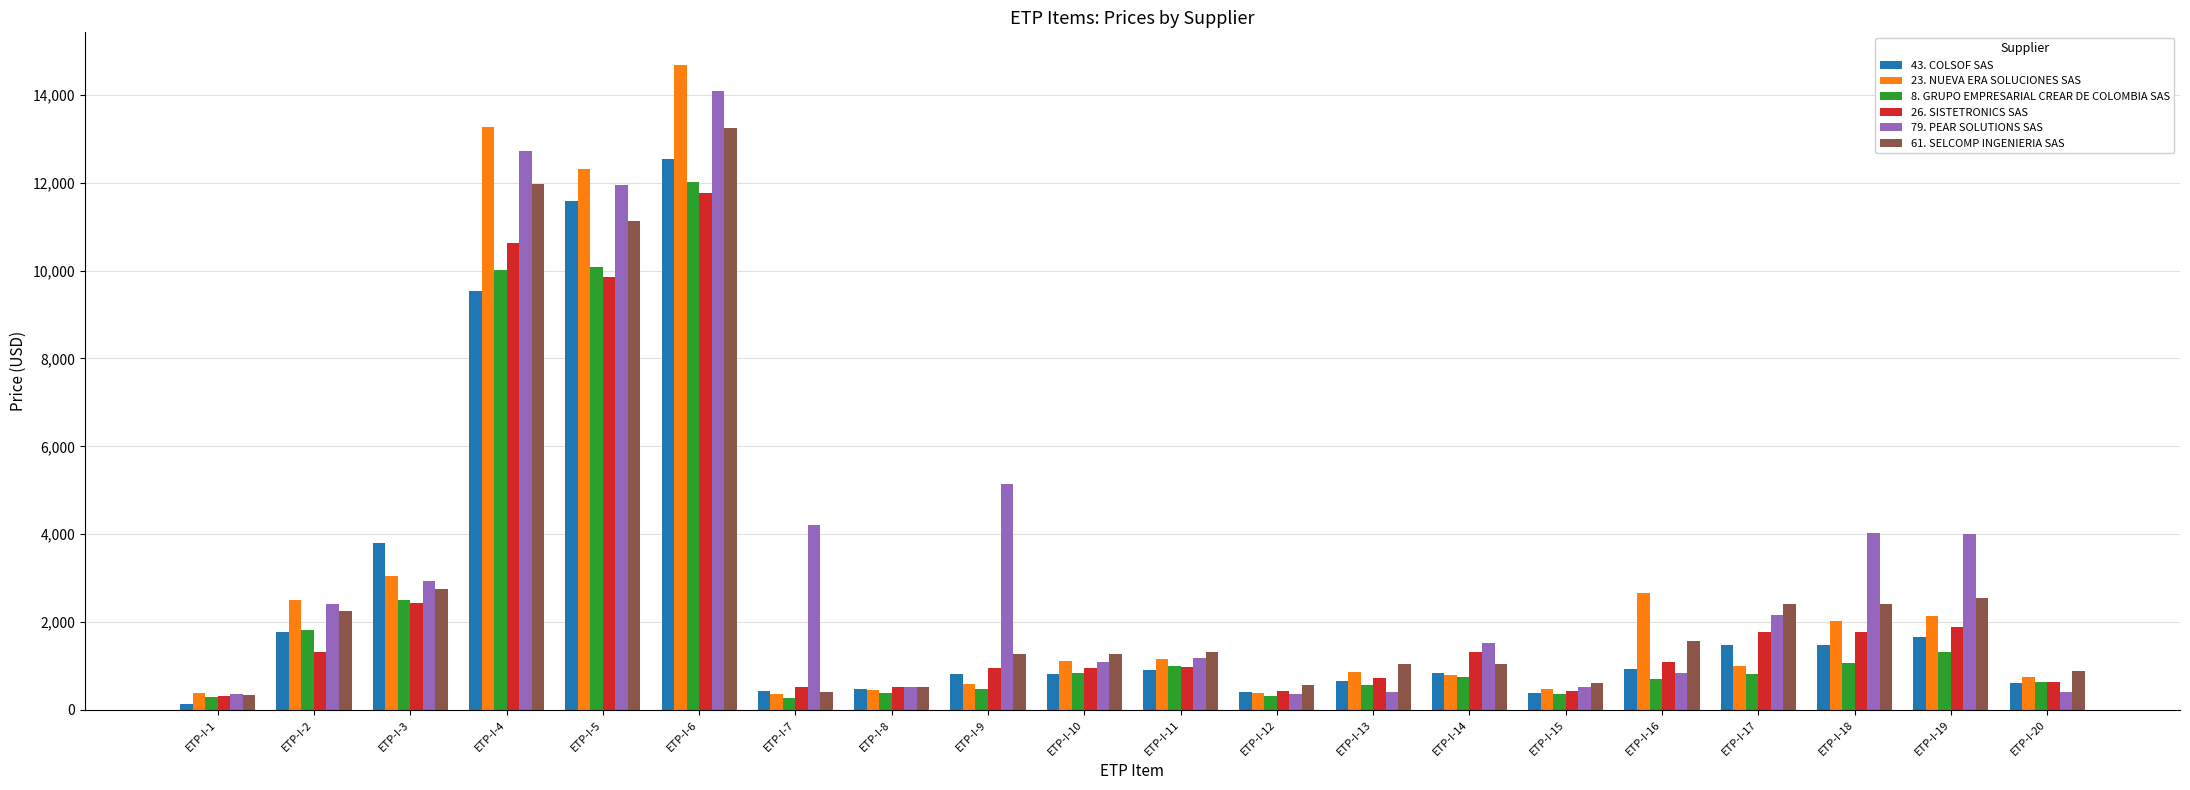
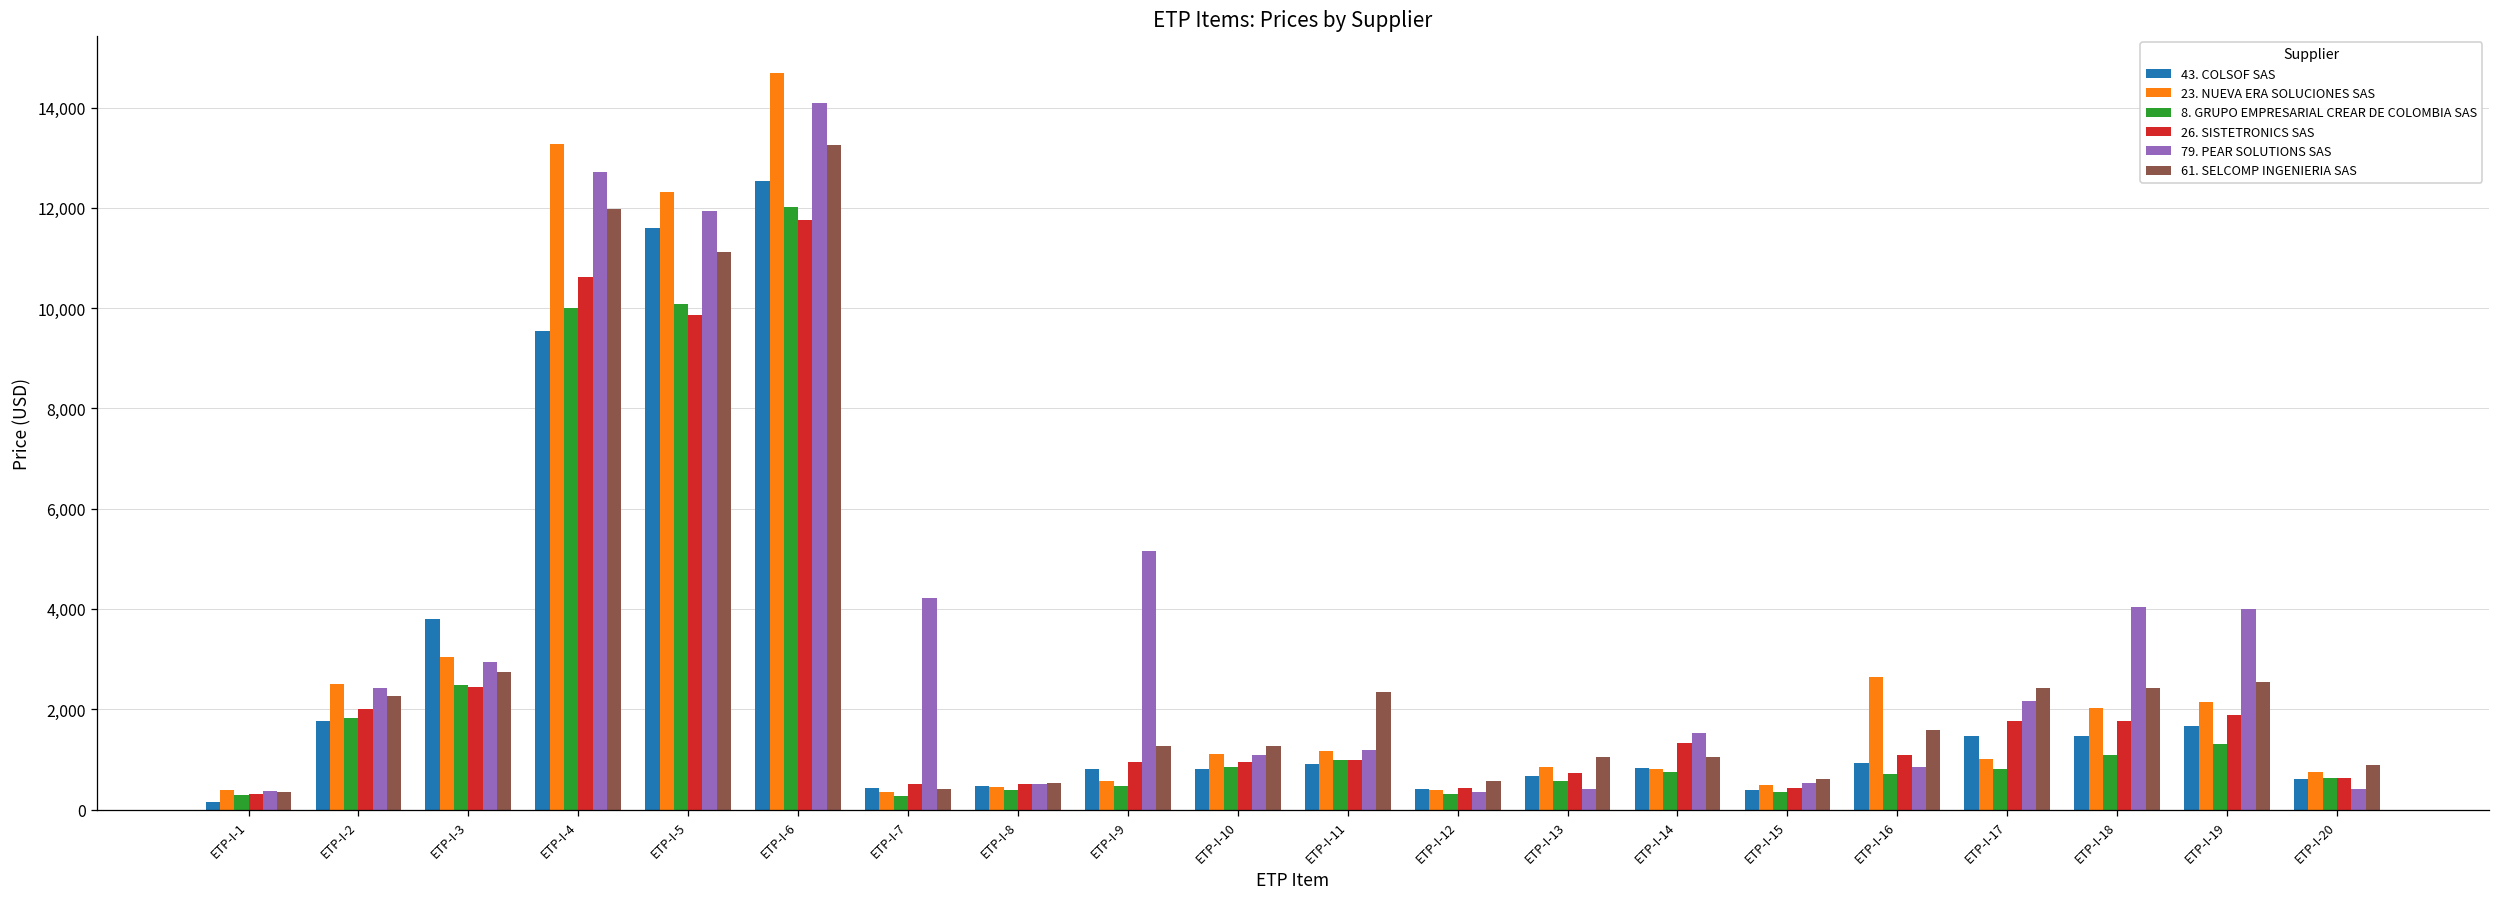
  {
    "43. COLSOF SAS": {
      "ETP-I-1": "100",
      "ETP-I-2": "1,800",
      "ETP-I-3": "3,800",
      "ETP-I-4": "9,500",
      "ETP-I-5": "11,600",
      "ETP-I-6": "12,500",
      "ETP-I-7": "400",
      "ETP-I-8": "500",
      "ETP-I-9": "800",
      "ETP-I-10": "800",
      "ETP-I-11": "900",
      "ETP-I-12": "400",
      "ETP-I-13": "700",
      "ETP-I-14": "800",
      "ETP-I-15": "400",
      "ETP-I-16": "900",
      "ETP-I-17": "1,500",
      "ETP-I-18": "1,500",
      "ETP-I-19": "1,700",
      "ETP-I-20": "600"
    },
    "23. NUEVA ERA SOLUCIONES SAS": {
      "ETP-I-1": "400",
      "ETP-I-2": "2,500",
      "ETP-I-3": "3,000",
      "ETP-I-4": "13,300",
      "ETP-I-5": "12,300",
      "ETP-I-6": "14,700",
      "ETP-I-7": "400",
      "ETP-I-8": "400",
      "ETP-I-9": "600",
      "ETP-I-10": "1,100",
      "ETP-I-11": "1,200",
      "ETP-I-12": "400",
      "ETP-I-13": "900",
      "ETP-I-14": "800",
      "ETP-I-15": "500",
      "ETP-I-16": "2,700",
      "ETP-I-17": "1,000",
      "ETP-I-18": "2,000",
      "ETP-I-19": "2,100",
      "ETP-I-20": "700"
    },
    "8. GRUPO EMPRESARIAL CREAR DE COLOMBIA SAS": {
      "ETP-I-1": "300",
      "ETP-I-2": "1,800",
      "ETP-I-3": "2,500",
      "ETP-I-4": "10,000",
      "ETP-I-5": "10,100",
      "ETP-I-6": "12,000",
      "ETP-I-7": "300",
      "ETP-I-8": "400",
      "ETP-I-9": "500",
      "ETP-I-10": "800",
      "ETP-I-11": "1,000",
      "ETP-I-12": "300",
      "ETP-I-13": "600",
      "ETP-I-14": "700",
      "ETP-I-15": "400",
      "ETP-I-16": "700",
      "ETP-I-17": "800",
      "ETP-I-18": "1,100",
      "ETP-I-19": "1,300",
      "ETP-I-20": "600"
    },
    "26. SISTETRONICS SAS": {
      "ETP-I-1": "300",
-     "ETP-I-2": "1,300",
+     "ETP-I-2": "2,000",
      "ETP-I-3": "2,400",
      "ETP-I-4": "10,600",
      "ETP-I-5": "9,900",
      "ETP-I-6": "11,800",
      "ETP-I-7": "500",
      "ETP-I-8": "500",
      "ETP-I-9": "900",
      "ETP-I-10": "900",
      "ETP-I-11": "1,000",
      "ETP-I-12": "400",
      "ETP-I-13": "700",
      "ETP-I-14": "1,300",
      "ETP-I-15": "400",
      "ETP-I-16": "1,100",
      "ETP-I-17": "1,800",
      "ETP-I-18": "1,800",
      "ETP-I-19": "1,900",
      "ETP-I-20": "600"
    },
    "79. PEAR SOLUTIONS SAS": {
      "ETP-I-1": "400",
      "ETP-I-2": "2,400",
      "ETP-I-3": "2,900",
      "ETP-I-4": "12,700",
      "ETP-I-5": "11,900",
      "ETP-I-6": "14,100",
      "ETP-I-7": "4,200",
      "ETP-I-8": "500",
      "ETP-I-9": "5,200",
      "ETP-I-10": "1,100",
      "ETP-I-11": "1,200",
      "ETP-I-12": "400",
      "ETP-I-13": "400",
      "ETP-I-14": "1,500",
      "ETP-I-15": "500",
      "ETP-I-16": "800",
      "ETP-I-17": "2,200",
      "ETP-I-18": "4,000",
      "ETP-I-19": "4,000",
      "ETP-I-20": "400"
    },
    "61. SELCOMP INGENIERIA SAS": {
      "ETP-I-1": "300",
      "ETP-I-2": "2,300",
      "ETP-I-3": "2,700",
      "ETP-I-4": "12,000",
      "ETP-I-5": "11,100",
      "ETP-I-6": "13,300",
      "ETP-I-7": "400",
      "ETP-I-8": "500",
      "ETP-I-9": "1,300",
      "ETP-I-10": "1,300",
-     "ETP-I-11": "1,300",
+     "ETP-I-11": "2,300",
      "ETP-I-12": "600",
      "ETP-I-13": "1,000",
      "ETP-I-14": "1,000",
      "ETP-I-15": "600",
      "ETP-I-16": "1,600",
      "ETP-I-17": "2,400",
      "ETP-I-18": "2,400",
      "ETP-I-19": "2,500",
      "ETP-I-20": "900"
    }
  }
